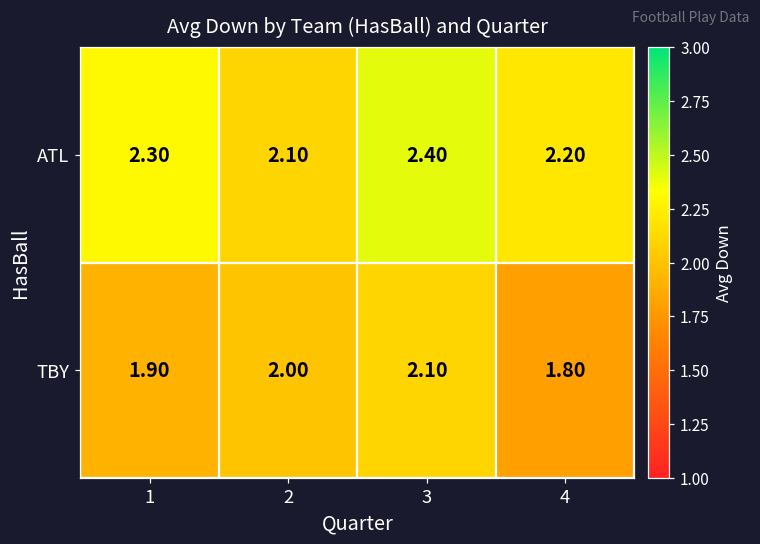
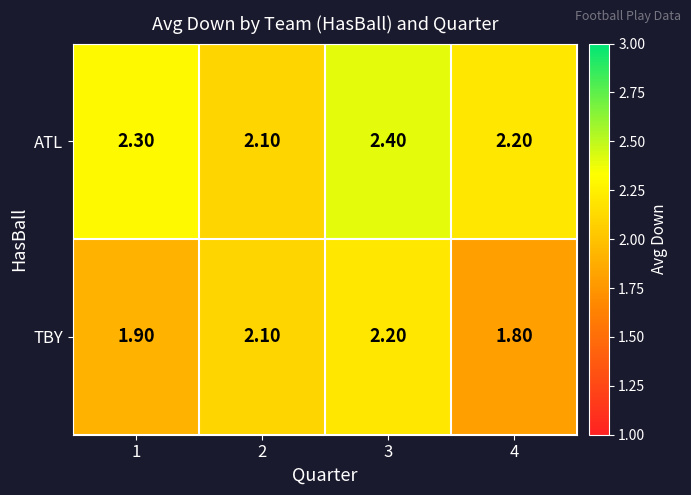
  {
    "ATL": {
      "1": 2.30,
      "2": 2.10,
      "3": 2.40,
      "4": 2.20
    },
    "TBY": {
      "1": 1.90,
-     "2": 2.00,
-     "3": 2.10,
+     "2": 2.10,
+     "3": 2.20,
      "4": 1.80
    }
  }
